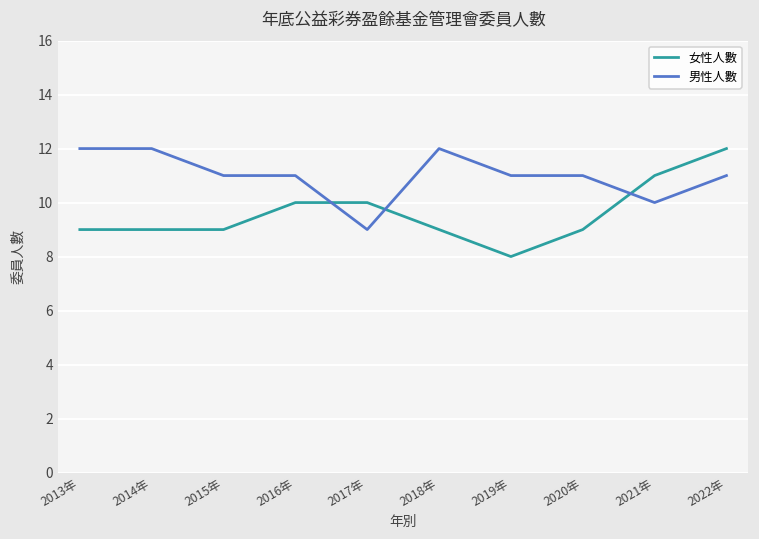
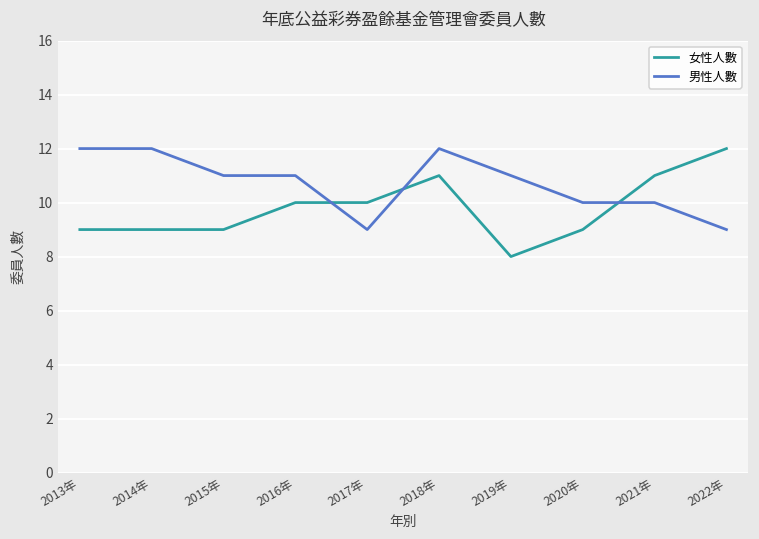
  {
    "女性人數": {
      "2013年": 9,
      "2014年": 9,
      "2015年": 9,
      "2016年": 10,
      "2017年": 10,
-     "2018年": 9,
+     "2018年": 11,
      "2019年": 8,
      "2020年": 9,
      "2021年": 11,
      "2022年": 12
    },
    "男性人數": {
      "2013年": 12,
      "2014年": 12,
      "2015年": 11,
      "2016年": 11,
      "2017年": 9,
      "2018年": 12,
      "2019年": 11,
-     "2020年": 11,
+     "2020年": 10,
      "2021年": 10,
-     "2022年": 11
+     "2022年": 9
    }
  }
